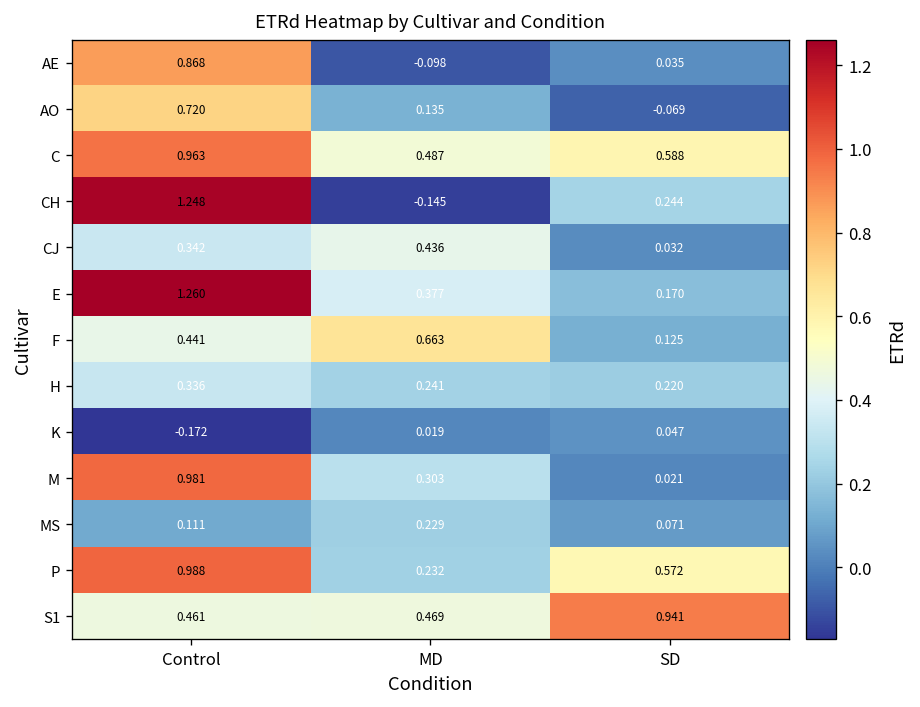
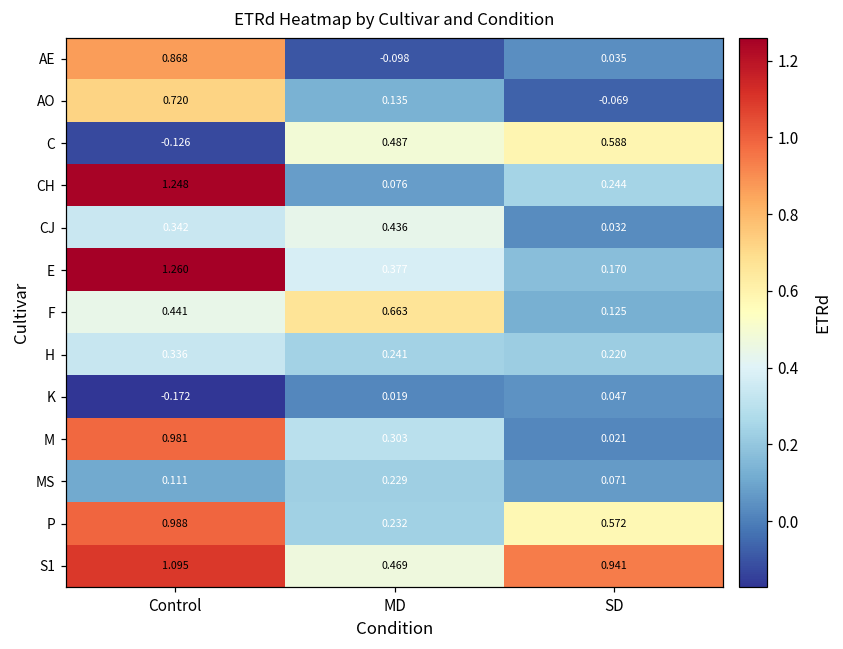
  {
    "AE": {
      "Control": 0.868,
      "MD": -0.098,
      "SD": 0.035
    },
    "AO": {
      "Control": 0.720,
      "MD": 0.135,
      "SD": -0.069
    },
    "C": {
-     "Control": 0.963,
+     "Control": -0.126,
      "MD": 0.487,
      "SD": 0.588
    },
    "CH": {
      "Control": 1.248,
-     "MD": -0.145,
+     "MD": 0.076,
      "SD": 0.244
    },
    "CJ": {
      "Control": 0.342,
      "MD": 0.436,
      "SD": 0.032
    },
    "E": {
      "Control": 1.260,
      "SD": 0.170
    },
    "F": {
      "Control": 0.441,
      "MD": 0.663,
      "SD": 0.125
    },
    "H": {
      "Control": 0.336,
      "MD": 0.241,
      "SD": 0.220
    },
    "K": {
      "Control": -0.172,
      "MD": 0.019,
      "SD": 0.047
    },
    "M": {
      "Control": 0.981,
      "MD": 0.303,
      "SD": 0.021
    },
    "MS": {
      "Control": 0.111,
      "MD": 0.229,
      "SD": 0.071
    },
    "P": {
      "Control": 0.988,
      "MD": 0.232,
      "SD": 0.572
    },
    "S1": {
-     "Control": 0.461,
+     "Control": 1.095,
      "MD": 0.469,
      "SD": 0.941
    }
  }
